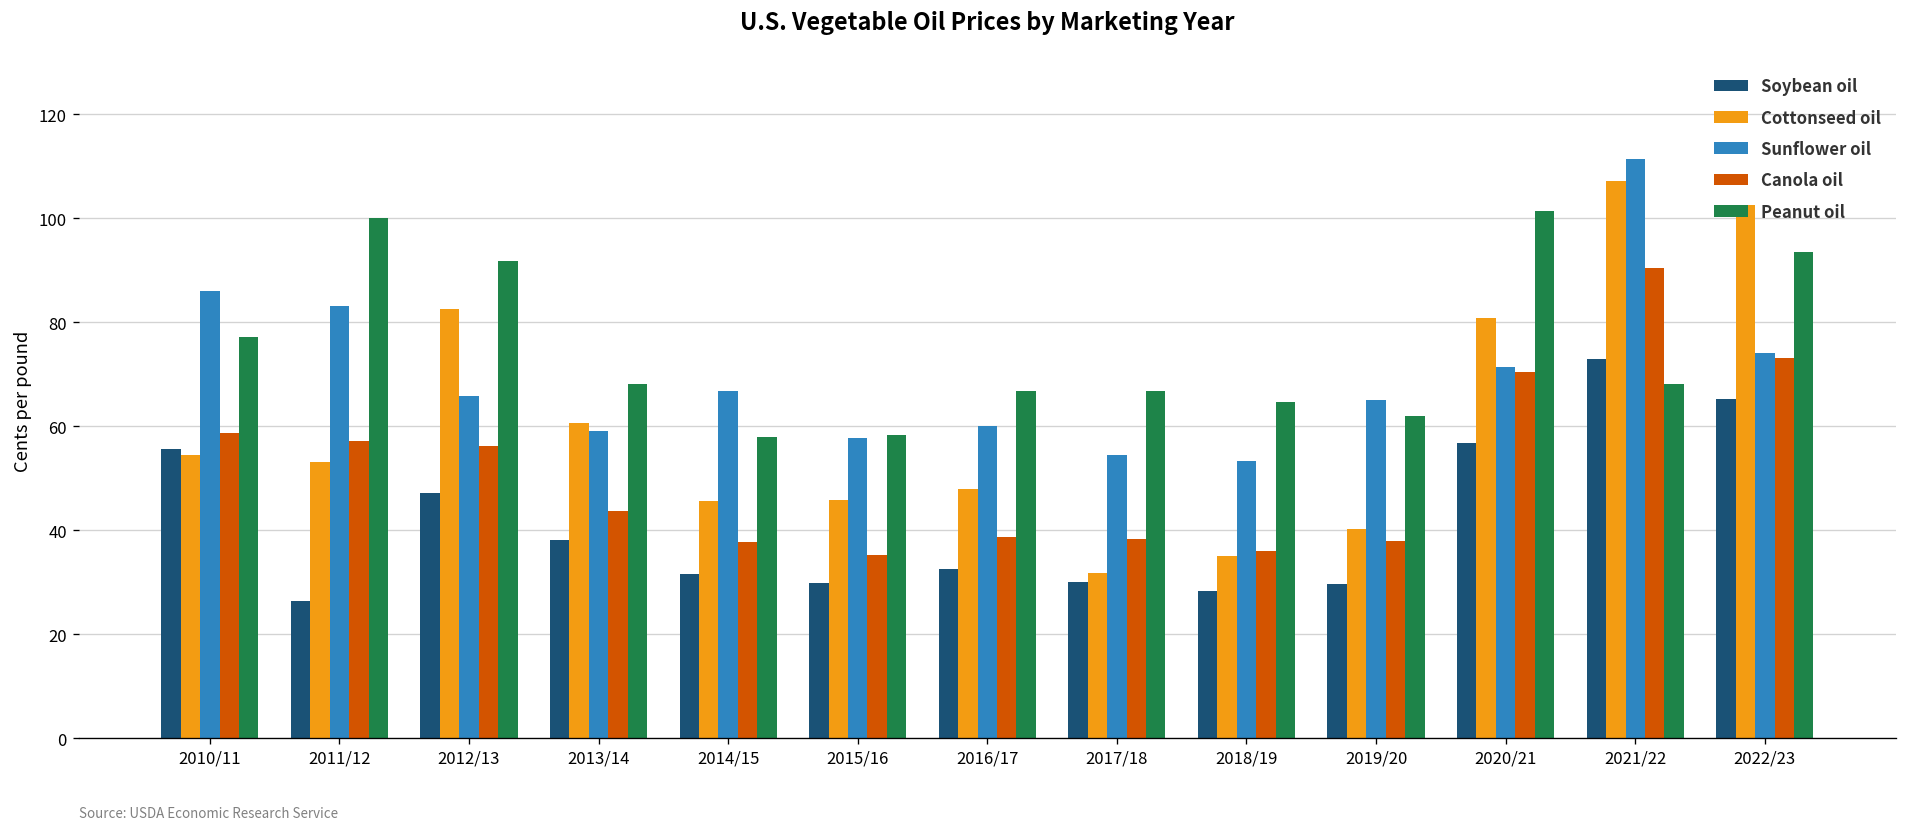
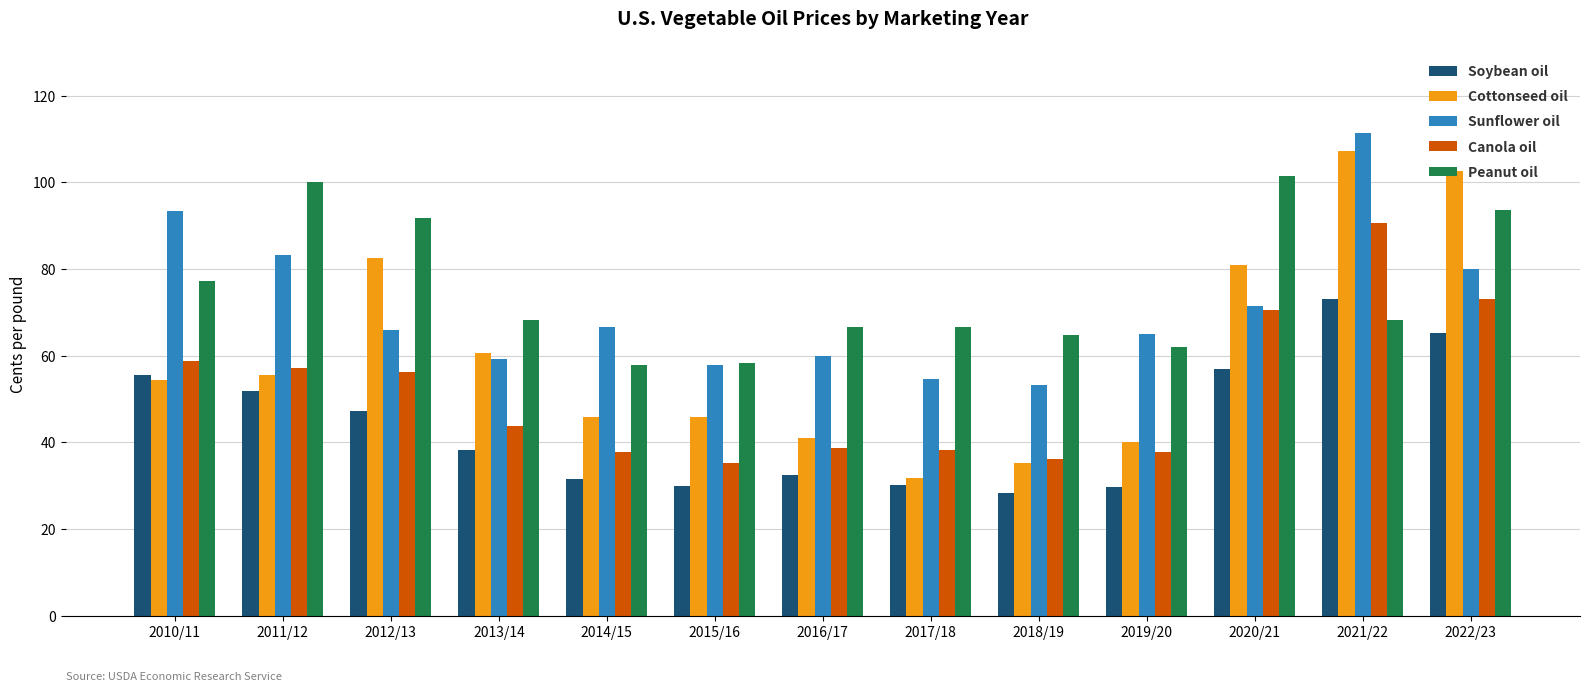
  {
    "Soybean oil": {
      "2010/11": 56,
-     "2011/12": 27,
+     "2011/12": 52,
      "2012/13": 47,
      "2013/14": 38,
      "2014/15": 32,
      "2015/16": 30,
      "2016/17": 33,
      "2017/18": 30,
      "2018/19": 28,
      "2019/20": 30,
      "2020/21": 57,
      "2021/22": 73,
      "2022/23": 65
    },
    "Cottonseed oil": {
      "2010/11": 55,
-     "2011/12": 53,
+     "2011/12": 55,
      "2012/13": 83,
      "2013/14": 61,
      "2014/15": 46,
      "2015/16": 46,
-     "2016/17": 48,
+     "2016/17": 41,
      "2017/18": 32,
      "2018/19": 35,
      "2019/20": 40,
      "2020/21": 81,
      "2021/22": 107,
      "2022/23": 103
    },
    "Sunflower oil": {
-     "2010/11": 86,
+     "2010/11": 93,
      "2011/12": 83,
      "2012/13": 66,
      "2013/14": 59,
      "2014/15": 67,
      "2015/16": 58,
      "2016/17": 60,
      "2017/18": 55,
      "2018/19": 53,
      "2019/20": 65,
      "2020/21": 72,
      "2021/22": 111,
-     "2022/23": 74
+     "2022/23": 80
    },
    "Canola oil": {
      "2010/11": 59,
      "2011/12": 57,
      "2012/13": 56,
      "2013/14": 44,
      "2014/15": 38,
      "2015/16": 35,
      "2016/17": 39,
      "2017/18": 38,
      "2018/19": 36,
      "2019/20": 38,
      "2020/21": 70,
      "2021/22": 91,
      "2022/23": 73
    },
    "Peanut oil": {
      "2010/11": 77,
      "2011/12": 100,
      "2012/13": 92,
      "2013/14": 68,
      "2014/15": 58,
      "2015/16": 58,
      "2016/17": 67,
      "2017/18": 67,
      "2018/19": 65,
      "2019/20": 62,
      "2020/21": 101,
      "2021/22": 68,
      "2022/23": 94
    }
  }
